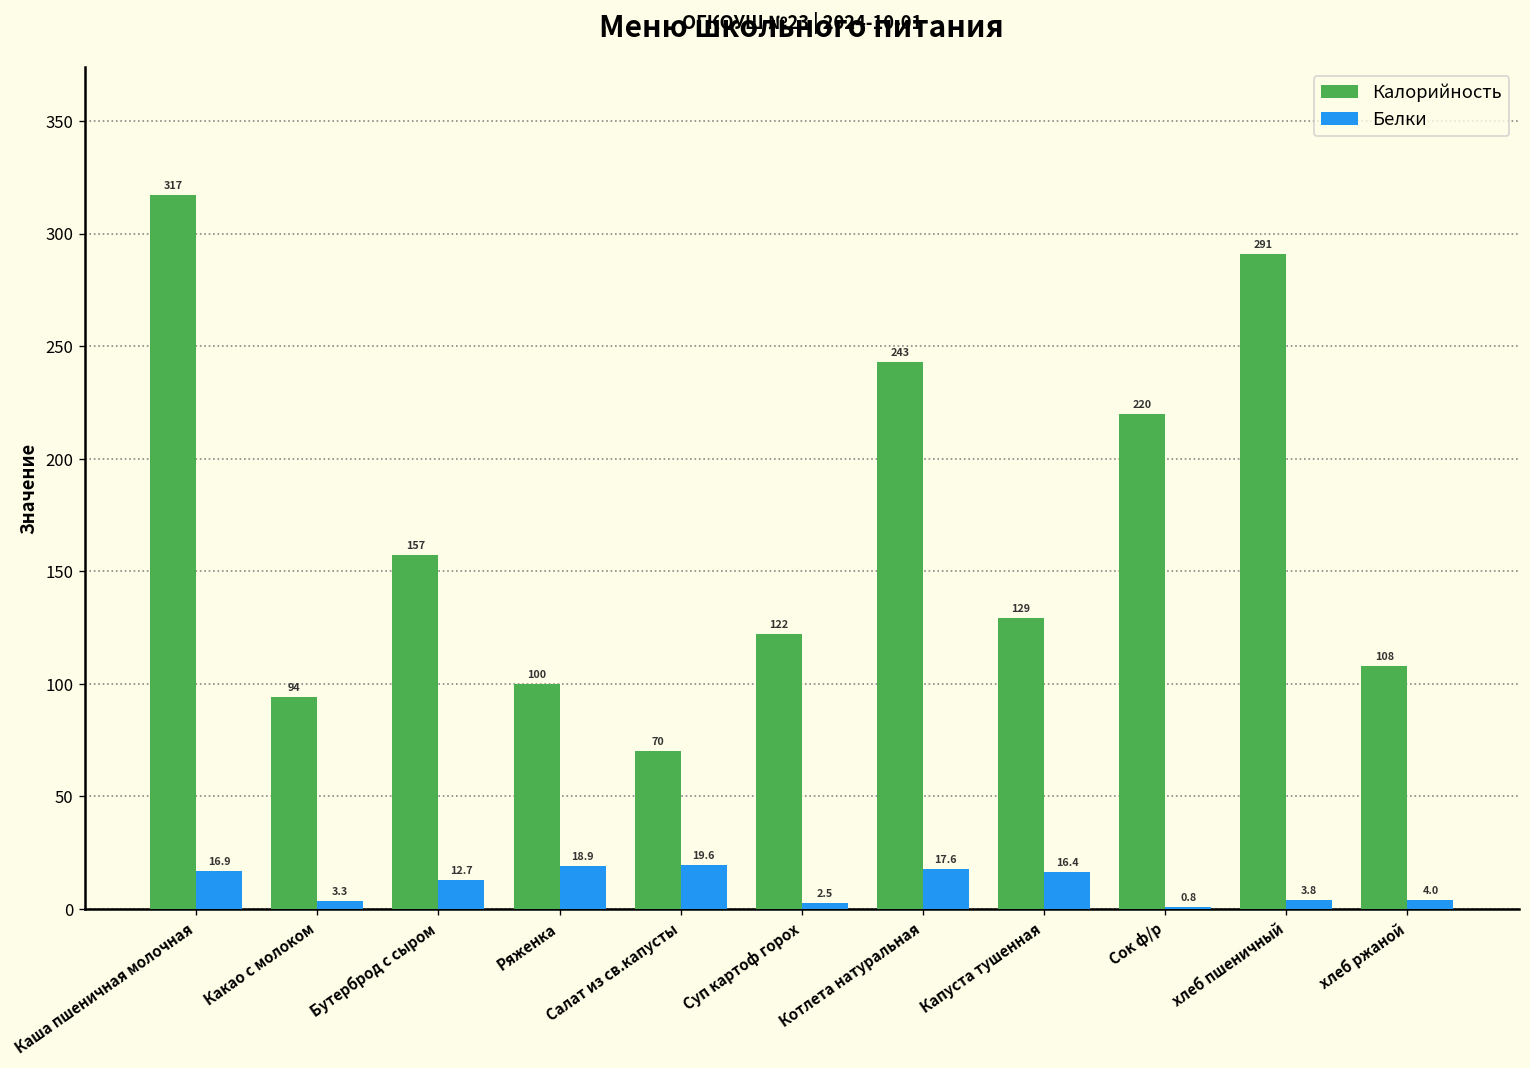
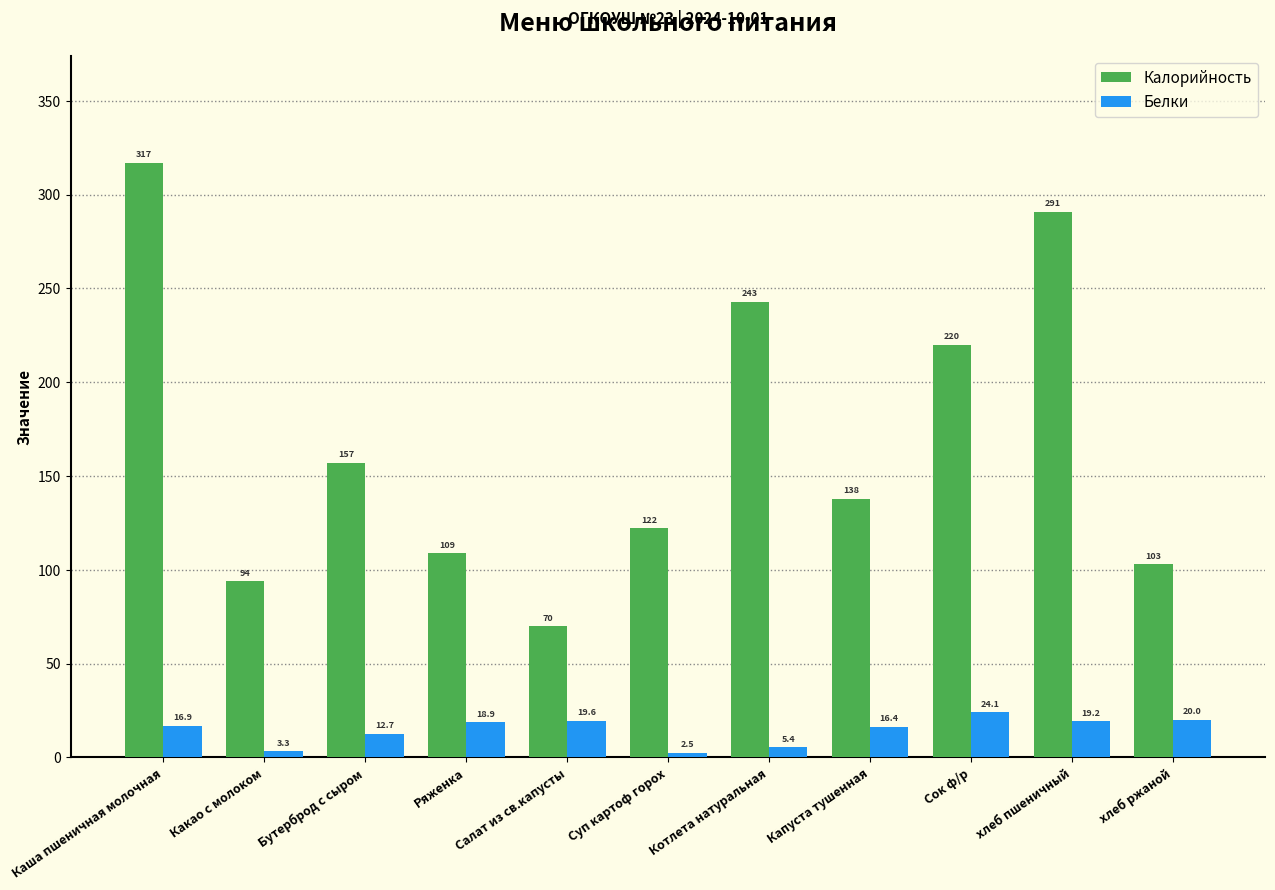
  {
    "Калорийность": {
      "Каша пшеничная молочная": 317,
      "Какао с молоком": 94,
      "Бутерброд с сыром": 157,
-     "Ряженка": 100,
+     "Ряженка": 109,
      "Салат из св.капусты": 70,
      "Суп картоф горох": 122,
      "Котлета натуральная": 243,
-     "Капуста тушенная": 129,
+     "Капуста тушенная": 138,
      "Сок ф/р": 220,
      "хлеб пшеничный": 291,
-     "хлеб ржаной": 108
+     "хлеб ржаной": 103
    },
    "Белки": {
      "Каша пшеничная молочная": 16.9,
      "Какао с молоком": 3.3,
      "Бутерброд с сыром": 12.7,
      "Ряженка": 18.9,
      "Салат из св.капусты": 19.6,
      "Суп картоф горох": 2.5,
-     "Котлета натуральная": 17.6,
+     "Котлета натуральная": 5.4,
      "Капуста тушенная": 16.4,
-     "Сок ф/р": 0.8,
-     "хлеб пшеничный": 3.8,
-     "хлеб ржаной": 4.0
+     "Сок ф/р": 24.1,
+     "хлеб пшеничный": 19.2,
+     "хлеб ржаной": 20.0
    }
  }
